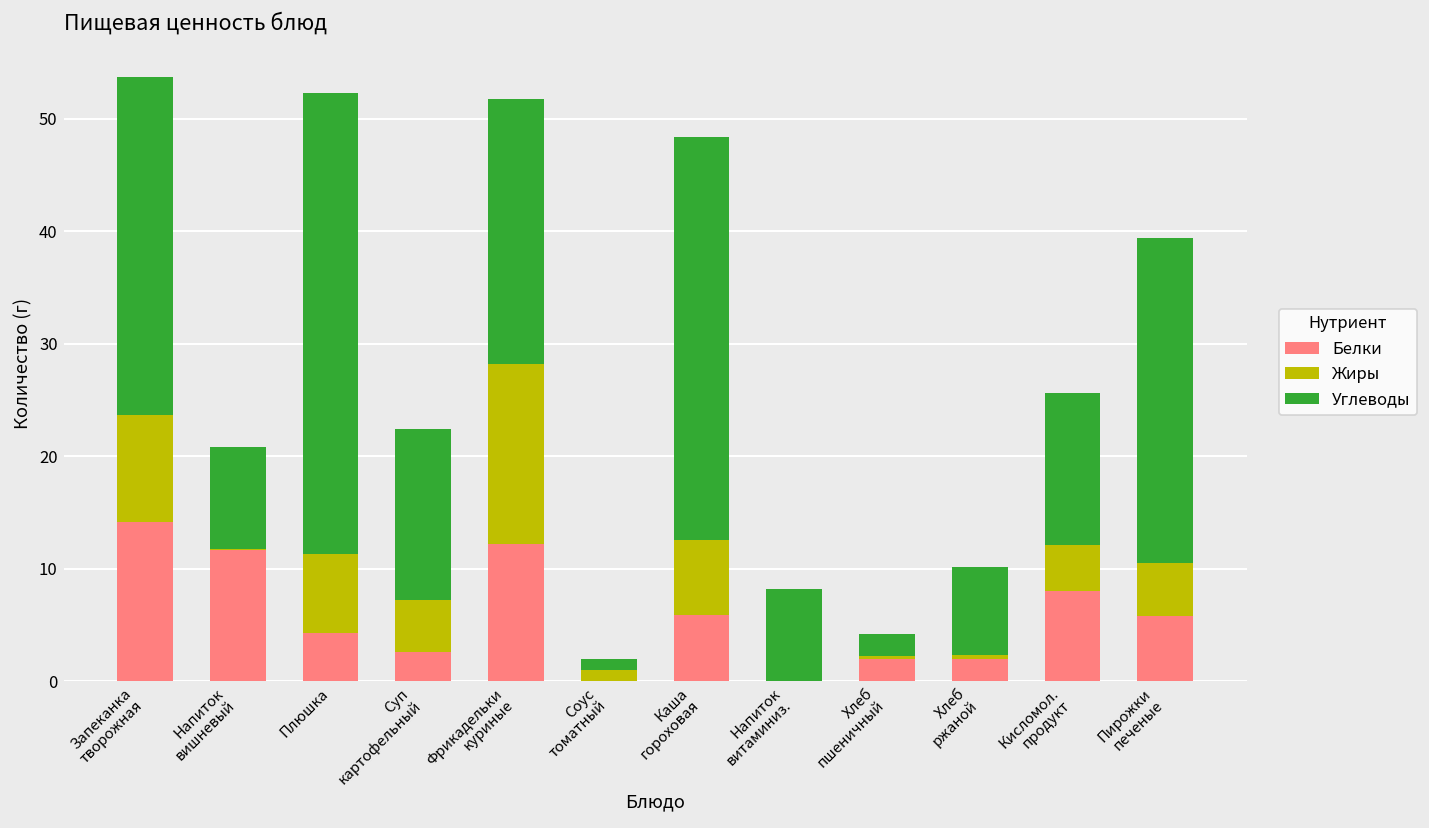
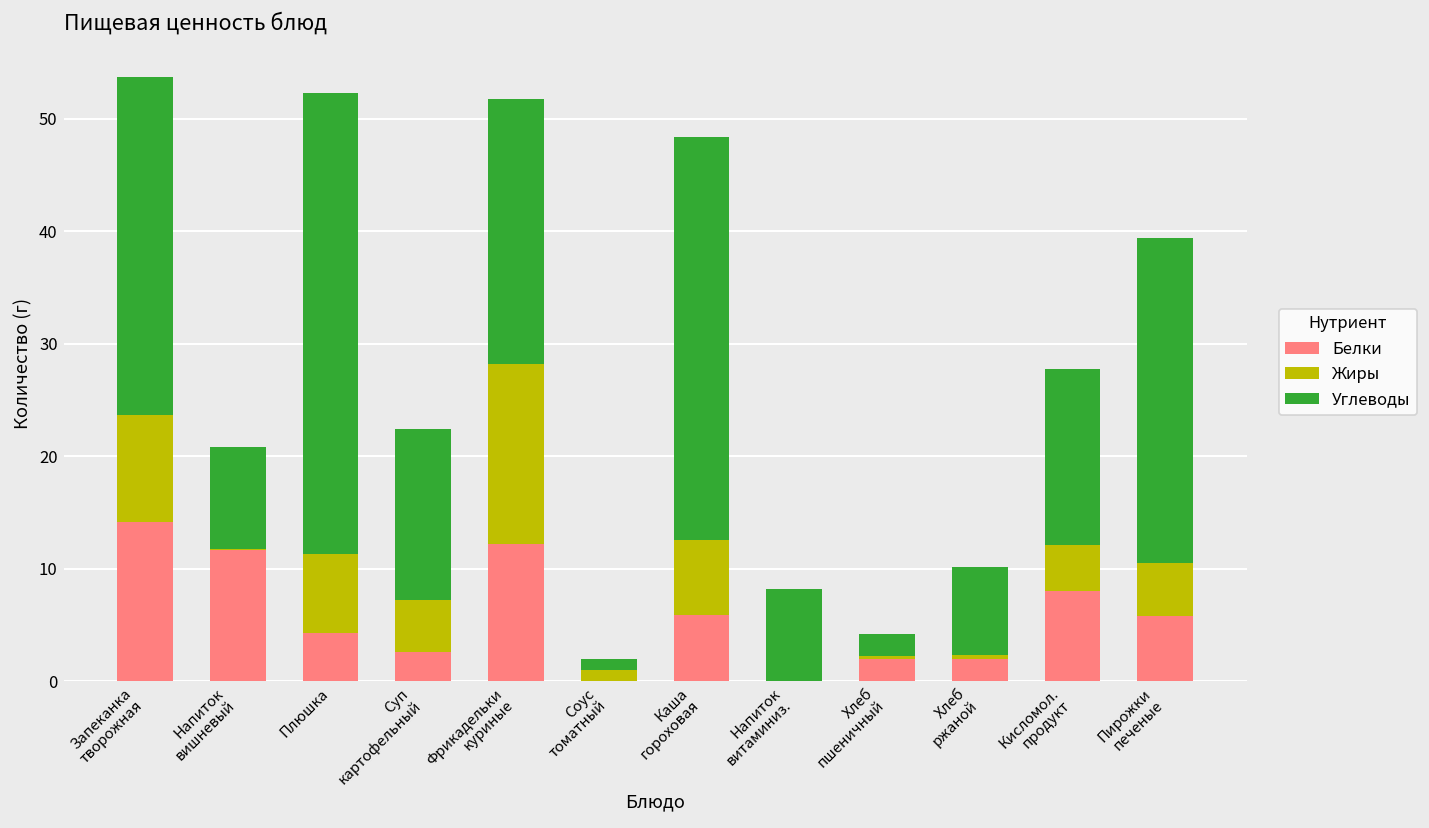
  {
    "Белки": {
      "Запеканка творожная": 14,
      "Напиток вишневый": 12,
      "Плюшка": 4,
      "Суп картофельный": 3,
      "Фрикадельки куриные": 12,
      "Соус томатный": 0,
      "Каша гороховая": 6,
      "Напиток витаминиз.": 0,
      "Хлеб пшеничный": 2,
      "Хлеб ржаной": 2,
      "Кисломол. продукт": 8,
      "Пирожки печеные": 6
    },
    "Жиры": {
      "Запеканка творожная": 10,
      "Плюшка": 7,
      "Суп картофельный": 5,
      "Фрикадельки куриные": 16,
      "Соус томатный": 1,
      "Каша гороховая": 7,
      "Напиток витаминиз.": 0,
      "Хлеб пшеничный": 0,
      "Хлеб ржаной": 0,
      "Кисломол. продукт": 4,
      "Пирожки печеные": 5
    },
    "Углеводы": {
      "Запеканка творожная": 30,
      "Напиток вишневый": 9,
      "Плюшка": 41,
      "Суп картофельный": 15,
      "Фрикадельки куриные": 24,
      "Соус томатный": 1,
      "Каша гороховая": 36,
      "Напиток витаминиз.": 8,
      "Хлеб пшеничный": 2,
      "Хлеб ржаной": 8,
-     "Кисломол. продукт": 14,
+     "Кисломол. продукт": 16,
      "Пирожки печеные": 29
    }
  }
